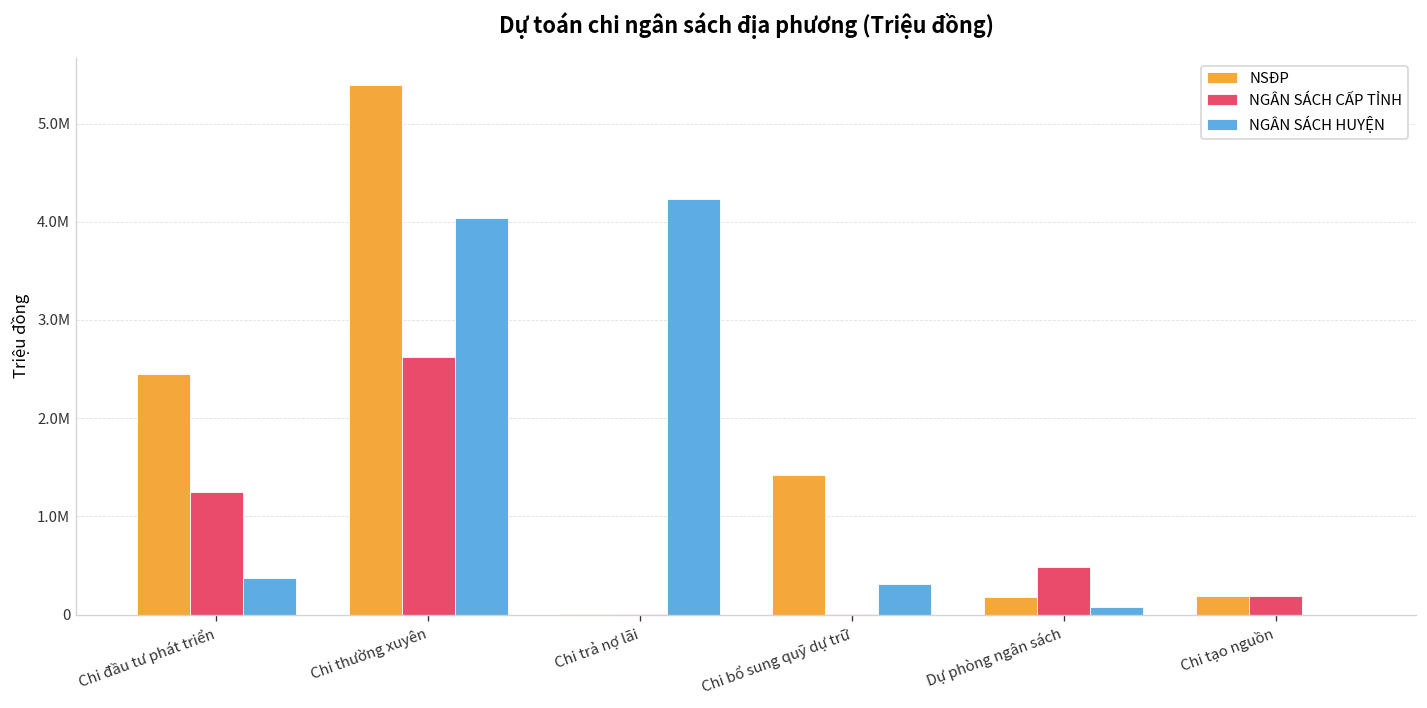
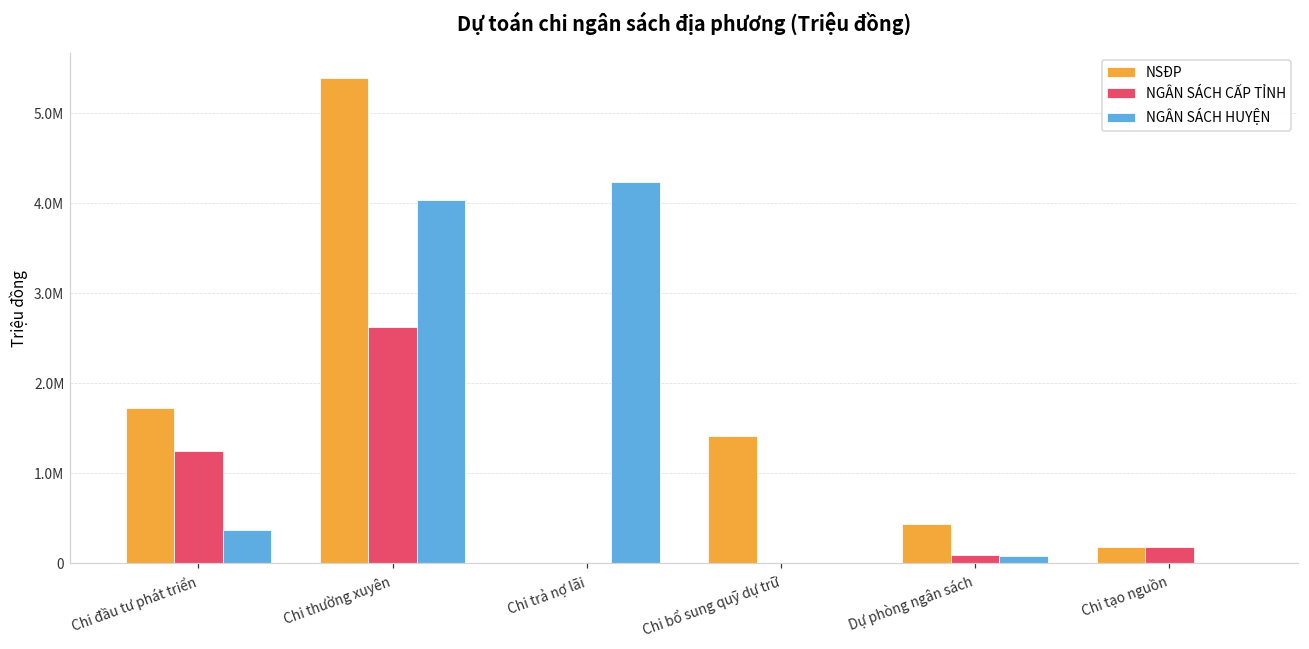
  {
    "NSĐP": {
-     "Chi đầu tư phát triển": 2400000,
+     "Chi đầu tư phát triển": 1700000,
      "Chi thường xuyên": 5400000,
      "Chi bổ sung quỹ dự trữ": 1400000,
-     "Dự phòng ngân sách": 200000,
+     "Dự phòng ngân sách": 400000,
      "Chi tạo nguồn": 200000
    },
    "NGÂN SÁCH CẤP TỈNH": {
      "Chi đầu tư phát triển": 1200000,
      "Chi thường xuyên": 2600000,
-     "Dự phòng ngân sách": 500000,
+     "Dự phòng ngân sách": 100000,
      "Chi tạo nguồn": 200000
    },
    "NGÂN SÁCH HUYỆN": {
      "Chi đầu tư phát triển": 400000,
      "Chi thường xuyên": 4000000,
      "Chi trả nợ lãi": 4200000,
-     "Chi bổ sung quỹ dự trữ": 300000,
+     "Chi bổ sung quỹ dự trữ": 0,
      "Dự phòng ngân sách": 100000,
      "Chi tạo nguồn": 0
    }
  }
